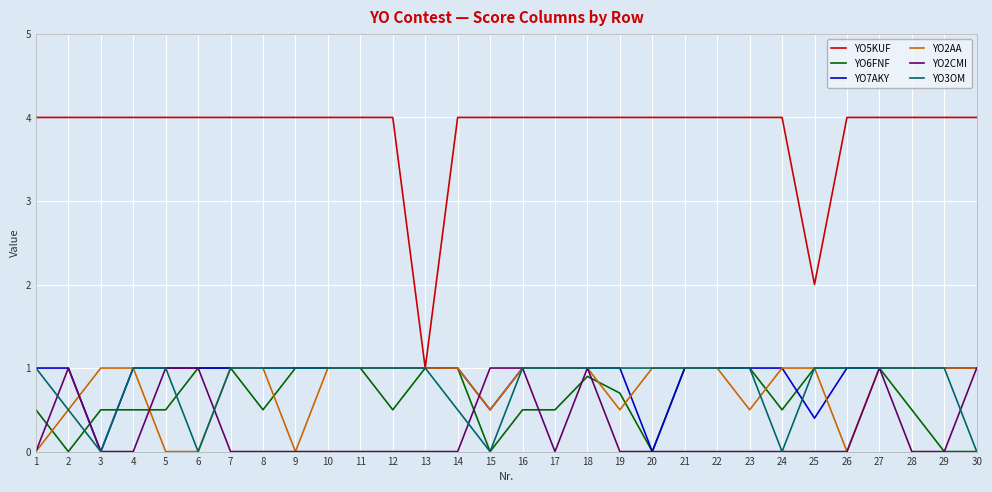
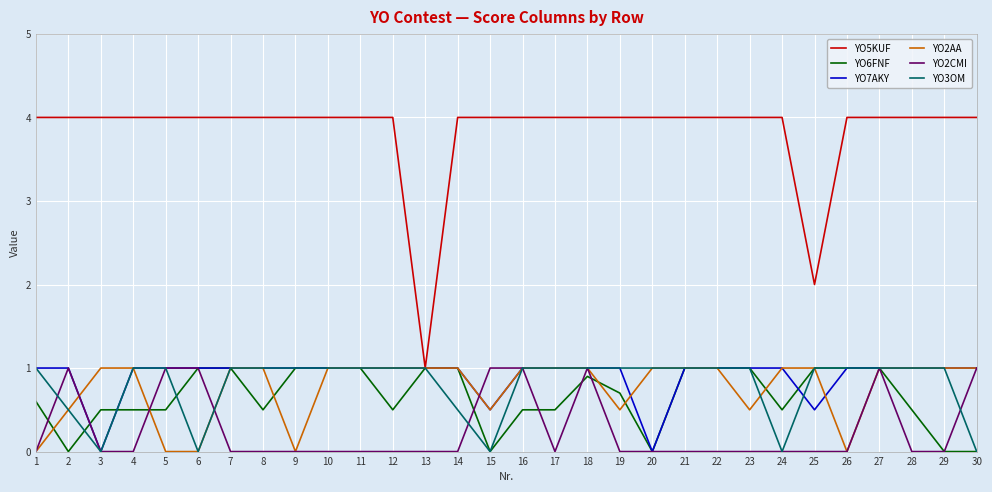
  {
    "YO5KUF": {
      "1": 4.0,
      "2": 4.0,
      "3": 4.0,
      "4": 4.0,
      "5": 4.0,
      "6": 4.0,
      "7": 4.0,
      "8": 4.0,
      "9": 4.0,
      "10": 4.0,
      "11": 4.0,
      "12": 4.0,
      "14": 4.0,
      "15": 4.0,
      "16": 4.0,
      "17": 4.0,
      "18": 4.0,
      "19": 4.0,
      "20": 4.0,
      "21": 4.0,
      "22": 4.0,
      "23": 4.0,
      "24": 4.0,
      "25": 2.0,
      "26": 4.0,
      "27": 4.0,
      "28": 4.0,
      "29": 4.0,
      "30": 4.0
    },
    "YO6FNF": {
-     "1": 0.5,
+     "1": 0.6,
      "2": 0.0,
      "3": 0.5,
      "4": 0.5,
      "5": 0.5,
      "8": 0.5,
      "12": 0.5,
      "16": 0.5,
      "17": 0.5,
      "18": 0.9,
      "19": 0.7,
      "24": 0.5,
      "28": 0.5
    },
    "YO7AKY": {
-     "25": 0.4
+     "25": 0.5
    },
    "YO2AA": {
      "3": 1.0,
      "5": 0.0,
      "19": 0.5,
      "23": 0.5
    },
    "YO2CMI": {
      "4": 0.0,
      "7": 0.0,
      "8": 0.0,
      "10": 0.0,
      "11": 0.0,
      "12": 0.0,
      "13": 0.0,
      "14": 0.0,
      "15": 1.0,
      "17": 0.0,
      "19": 0.0,
      "21": 0.0,
      "22": 0.0,
      "23": 0.0,
      "25": 0.0,
      "28": 0.0
    },
    "YO3OM": {
      "14": 0.5
    }
  }
